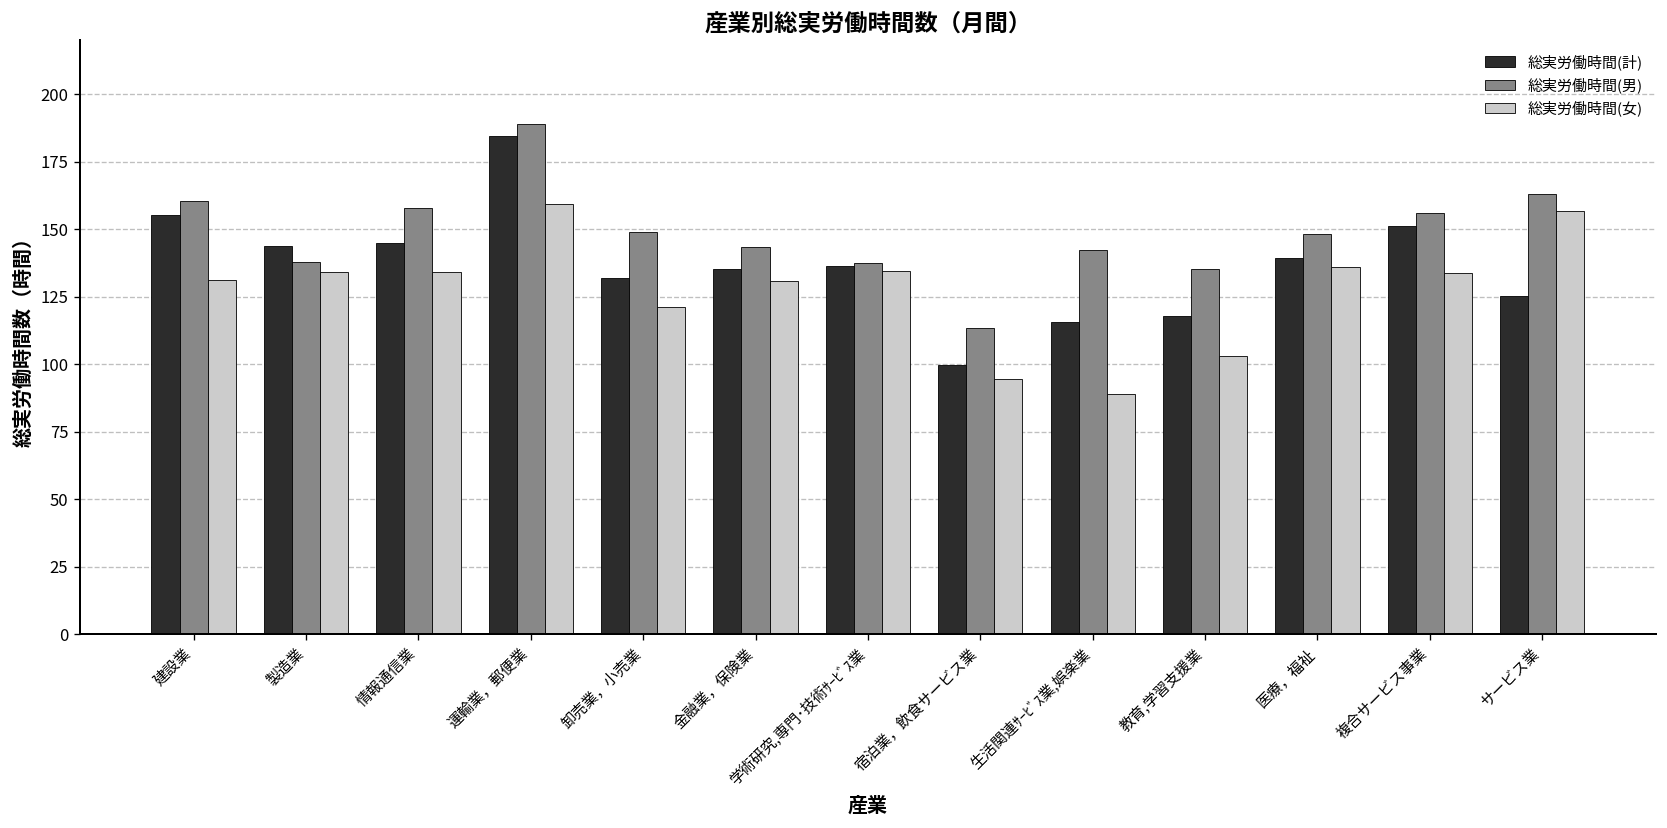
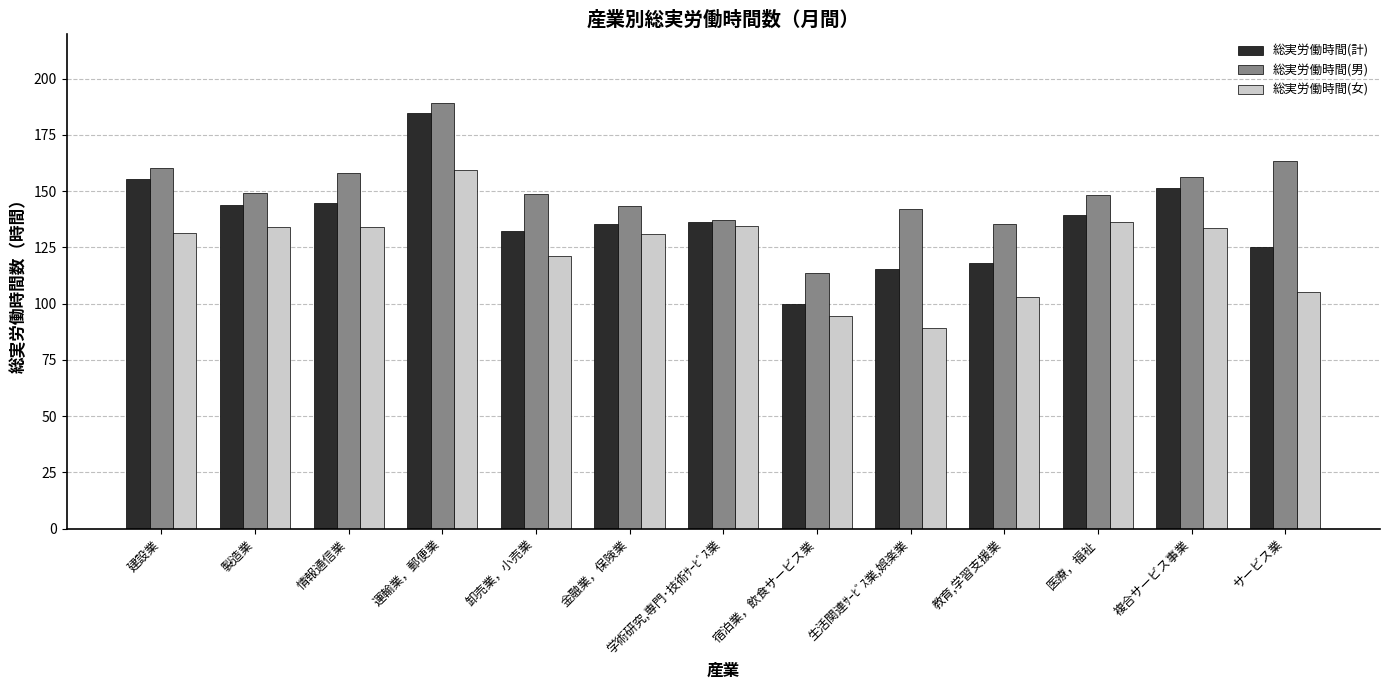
  {
    "総実労働時間(計)": {
      "建設業": 156,
      "製造業": 144,
      "情報通信業": 145,
      "運輸業，郵便業": 185,
      "卸売業，小売業": 132,
      "金融業，保険業": 136,
      "学術研究,専門･技術ｻｰﾋﾞｽ業": 136,
      "宿泊業，飲食サービス業": 100,
      "生活関連ｻｰﾋﾞｽ業,娯楽業": 116,
      "教育,学習支援業": 118,
      "医療，福祉": 139,
      "複合サービス事業": 151,
      "サービス業": 125
    },
    "総実労働時間(男)": {
      "建設業": 160,
-     "製造業": 138,
+     "製造業": 149,
      "情報通信業": 158,
      "運輸業，郵便業": 189,
      "卸売業，小売業": 149,
      "金融業，保険業": 143,
      "学術研究,専門･技術ｻｰﾋﾞｽ業": 137,
      "宿泊業，飲食サービス業": 114,
      "生活関連ｻｰﾋﾞｽ業,娯楽業": 142,
      "教育,学習支援業": 135,
      "医療，福祉": 148,
      "複合サービス事業": 156,
      "サービス業": 163
    },
    "総実労働時間(女)": {
      "建設業": 131,
      "製造業": 134,
      "情報通信業": 134,
      "運輸業，郵便業": 160,
      "卸売業，小売業": 121,
      "金融業，保険業": 131,
      "学術研究,専門･技術ｻｰﾋﾞｽ業": 135,
      "宿泊業，飲食サービス業": 95,
      "生活関連ｻｰﾋﾞｽ業,娯楽業": 89,
      "教育,学習支援業": 103,
      "医療，福祉": 136,
      "複合サービス事業": 134,
-     "サービス業": 157
+     "サービス業": 105
    }
  }
